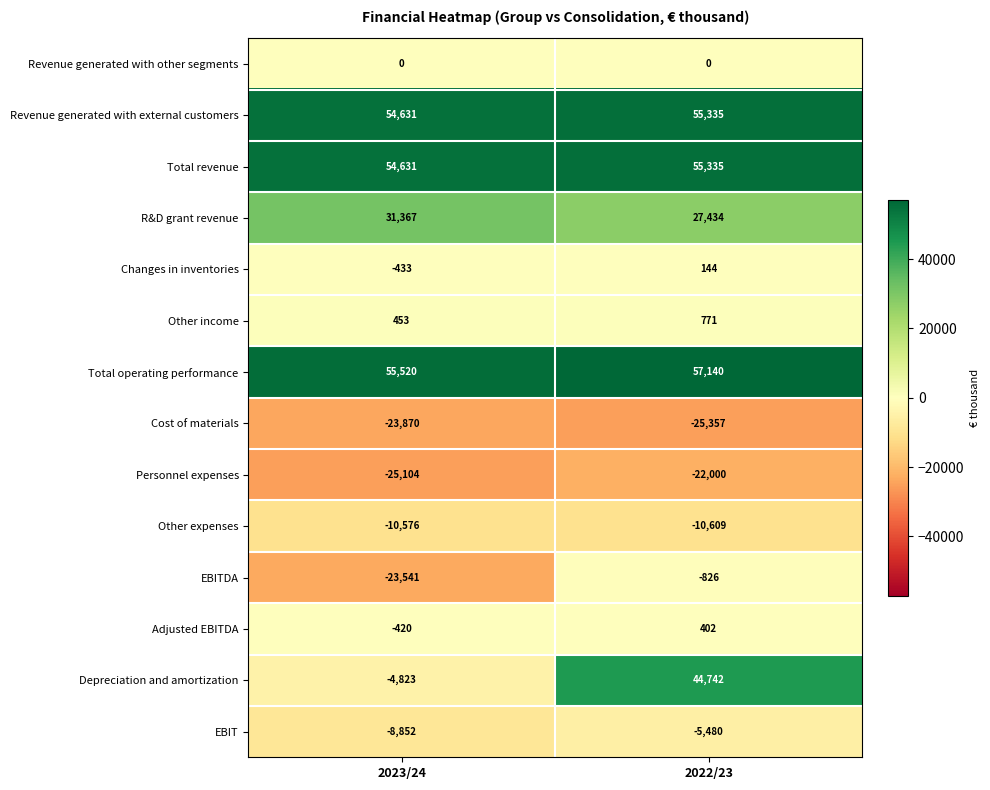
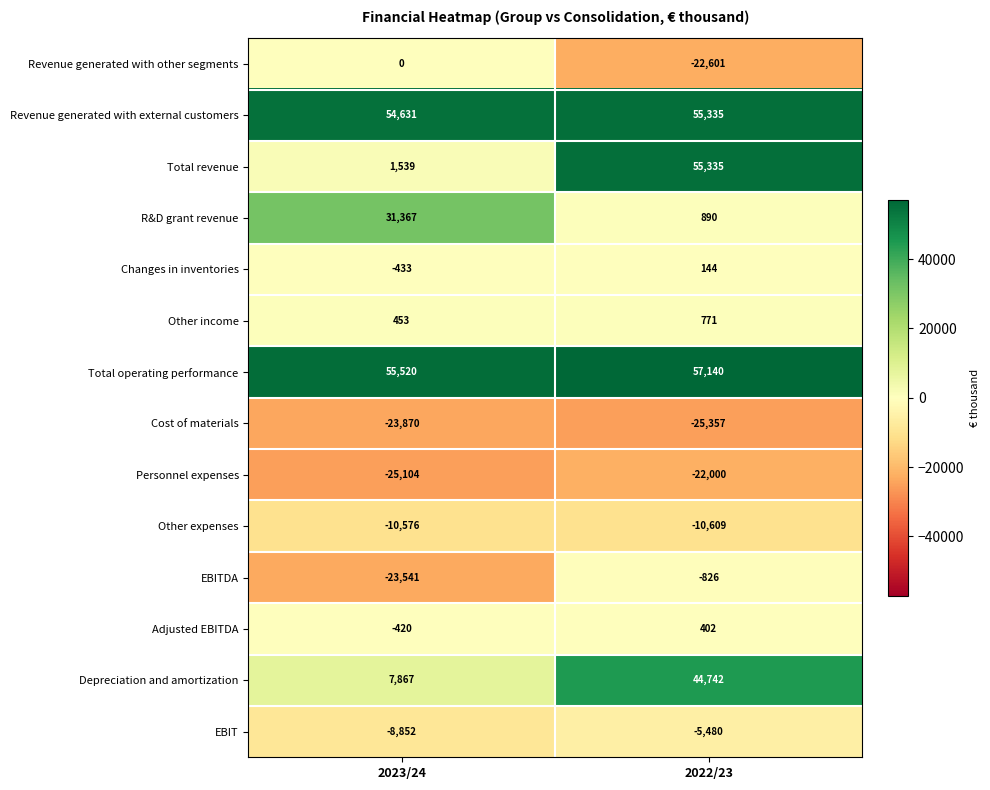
  {
    "Revenue generated with other segments": {
      "2023/24": "0",
-     "2022/23": "0"
+     "2022/23": "-22,601"
    },
    "Revenue generated with external customers": {
      "2023/24": "54,631",
      "2022/23": "55,335"
    },
    "Total revenue": {
-     "2023/24": "54,631",
+     "2023/24": "1,539",
      "2022/23": "55,335"
    },
    "R&D grant revenue": {
      "2023/24": "31,367",
-     "2022/23": "27,434"
+     "2022/23": "890"
    },
    "Changes in inventories": {
      "2023/24": "-433",
      "2022/23": "144"
    },
    "Other income": {
      "2023/24": "453",
      "2022/23": "771"
    },
    "Total operating performance": {
      "2023/24": "55,520",
      "2022/23": "57,140"
    },
    "Cost of materials": {
      "2023/24": "-23,870",
      "2022/23": "-25,357"
    },
    "Personnel expenses": {
      "2023/24": "-25,104",
      "2022/23": "-22,000"
    },
    "Other expenses": {
      "2023/24": "-10,576",
      "2022/23": "-10,609"
    },
    "EBITDA": {
      "2023/24": "-23,541",
      "2022/23": "-826"
    },
    "Adjusted EBITDA": {
      "2023/24": "-420",
      "2022/23": "402"
    },
    "Depreciation and amortization": {
-     "2023/24": "-4,823",
+     "2023/24": "7,867",
      "2022/23": "44,742"
    },
    "EBIT": {
      "2023/24": "-8,852",
      "2022/23": "-5,480"
    }
  }
